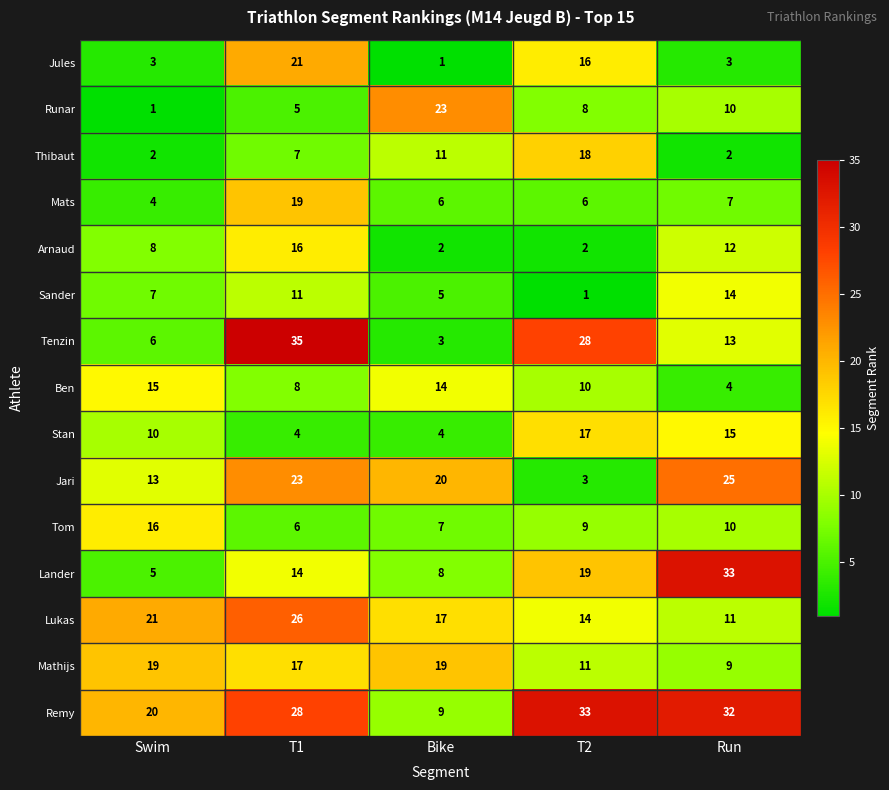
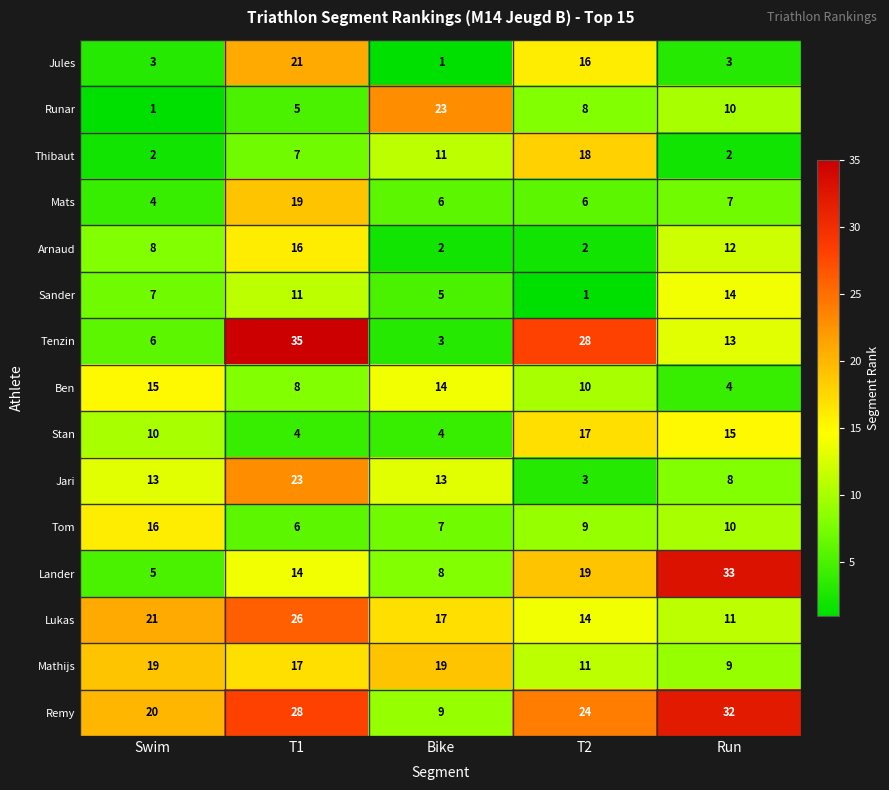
  {
    "Jules": {
      "Swim": 3,
      "T1": 21,
      "Bike": 1,
      "T2": 16,
      "Run": 3
    },
    "Runar": {
      "Swim": 1,
      "T1": 5,
      "Bike": 23,
      "T2": 8,
      "Run": 10
    },
    "Thibaut": {
      "Swim": 2,
      "T1": 7,
      "Bike": 11,
      "T2": 18,
      "Run": 2
    },
    "Mats": {
      "Swim": 4,
      "T1": 19,
      "Bike": 6,
      "T2": 6,
      "Run": 7
    },
    "Arnaud": {
      "Swim": 8,
      "T1": 16,
      "Bike": 2,
      "T2": 2,
      "Run": 12
    },
    "Sander": {
      "Swim": 7,
      "T1": 11,
      "Bike": 5,
      "T2": 1,
      "Run": 14
    },
    "Tenzin": {
      "Swim": 6,
      "T1": 35,
      "Bike": 3,
      "T2": 28,
      "Run": 13
    },
    "Ben": {
      "Swim": 15,
      "T1": 8,
      "Bike": 14,
      "T2": 10,
      "Run": 4
    },
    "Stan": {
      "Swim": 10,
      "T1": 4,
      "Bike": 4,
      "T2": 17,
      "Run": 15
    },
    "Jari": {
      "Swim": 13,
      "T1": 23,
-     "Bike": 20,
+     "Bike": 13,
      "T2": 3,
-     "Run": 25
+     "Run": 8
    },
    "Tom": {
      "Swim": 16,
      "T1": 6,
      "Bike": 7,
      "T2": 9,
      "Run": 10
    },
    "Lander": {
      "Swim": 5,
      "T1": 14,
      "Bike": 8,
      "T2": 19,
      "Run": 33
    },
    "Lukas": {
      "Swim": 21,
      "T1": 26,
      "Bike": 17,
      "T2": 14,
      "Run": 11
    },
    "Mathijs": {
      "Swim": 19,
      "T1": 17,
      "Bike": 19,
      "T2": 11,
      "Run": 9
    },
    "Remy": {
      "Swim": 20,
      "T1": 28,
      "Bike": 9,
-     "T2": 33,
+     "T2": 24,
      "Run": 32
    }
  }
